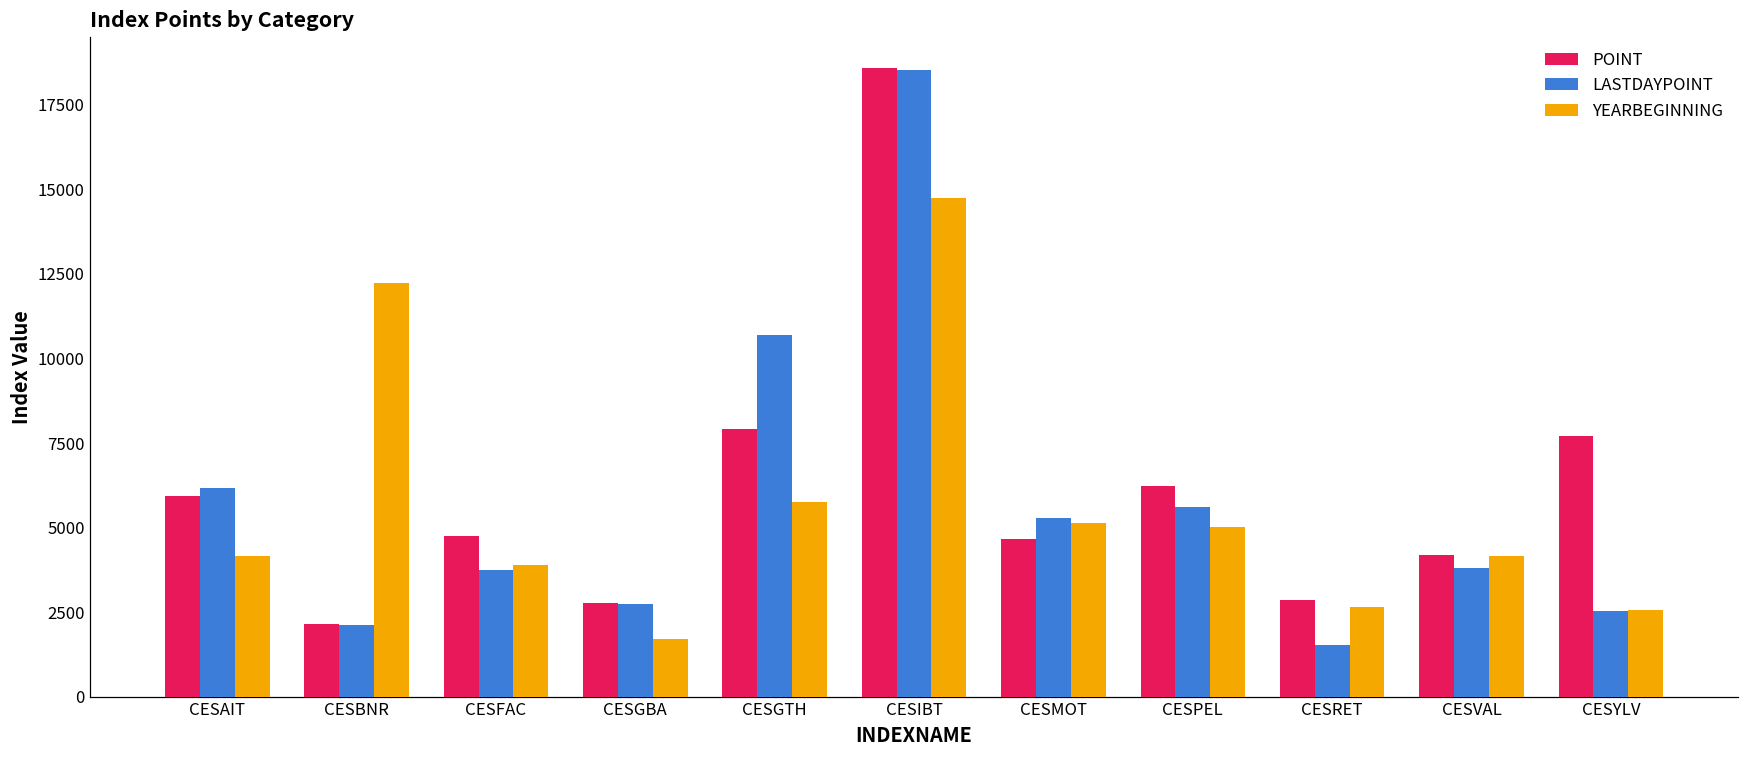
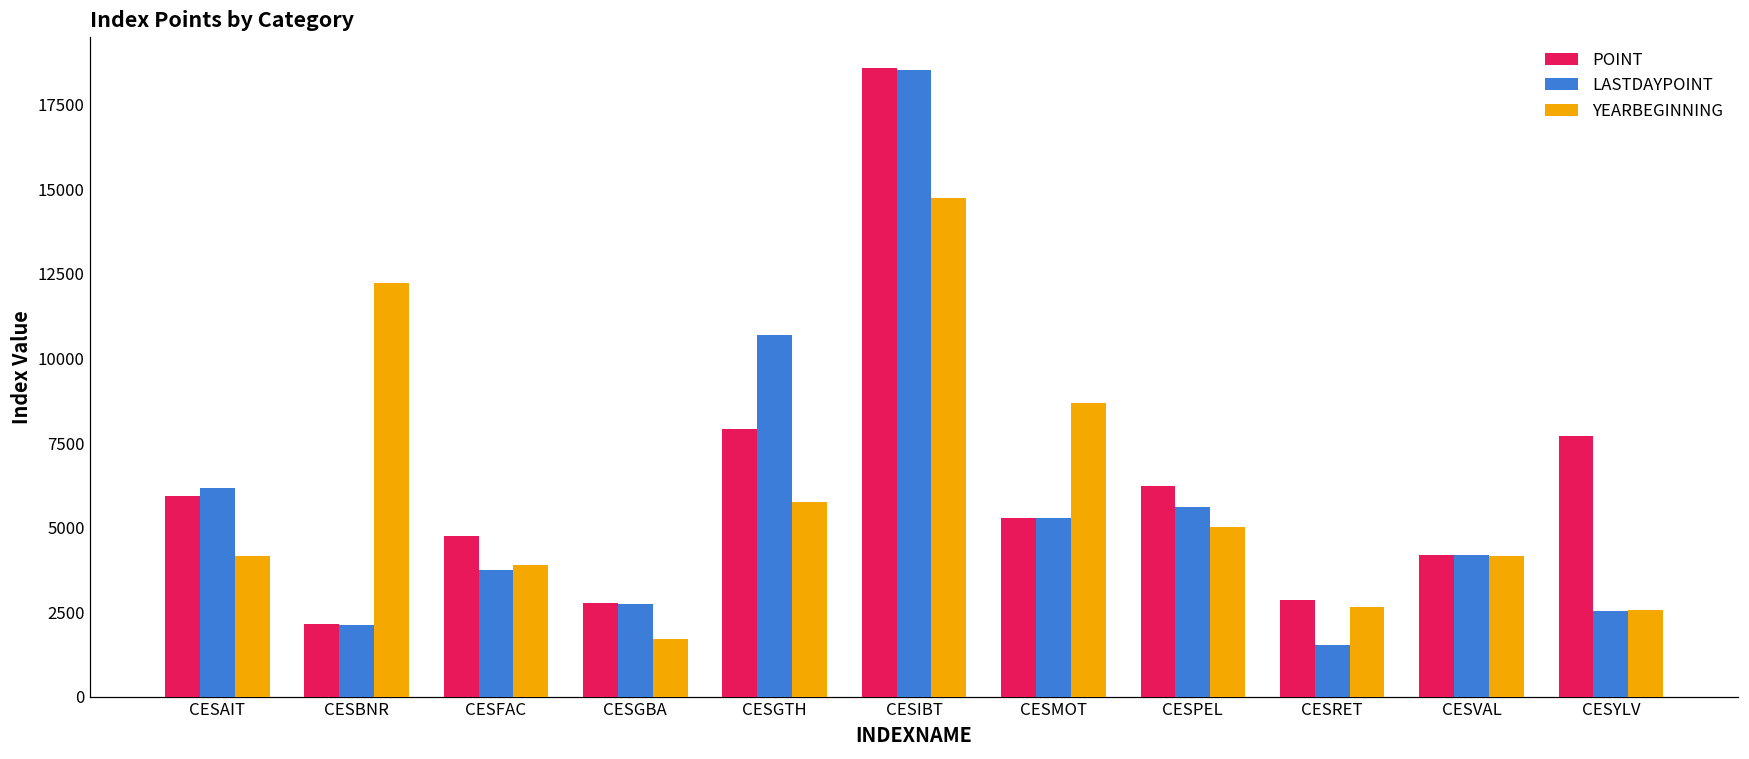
  {
    "POINT": {
      "CESAIT": 5900,
      "CESBNR": 2200,
      "CESFAC": 4800,
      "CESGBA": 2800,
      "CESGTH": 7900,
      "CESIBT": 18600,
-     "CESMOT": 4700,
+     "CESMOT": 5300,
      "CESPEL": 6200,
      "CESRET": 2900,
      "CESVAL": 4200,
      "CESYLV": 7700
    },
    "LASTDAYPOINT": {
      "CESAIT": 6200,
      "CESBNR": 2100,
      "CESFAC": 3700,
      "CESGBA": 2800,
      "CESGTH": 10700,
      "CESIBT": 18500,
      "CESMOT": 5300,
      "CESPEL": 5600,
      "CESRET": 1500,
-     "CESVAL": 3800,
+     "CESVAL": 4200,
      "CESYLV": 2500
    },
    "YEARBEGINNING": {
      "CESAIT": 4200,
      "CESBNR": 12200,
      "CESFAC": 3900,
      "CESGBA": 1700,
      "CESGTH": 5800,
      "CESIBT": 14800,
-     "CESMOT": 5100,
+     "CESMOT": 8700,
      "CESPEL": 5000,
      "CESRET": 2700,
      "CESVAL": 4200,
      "CESYLV": 2600
    }
  }
